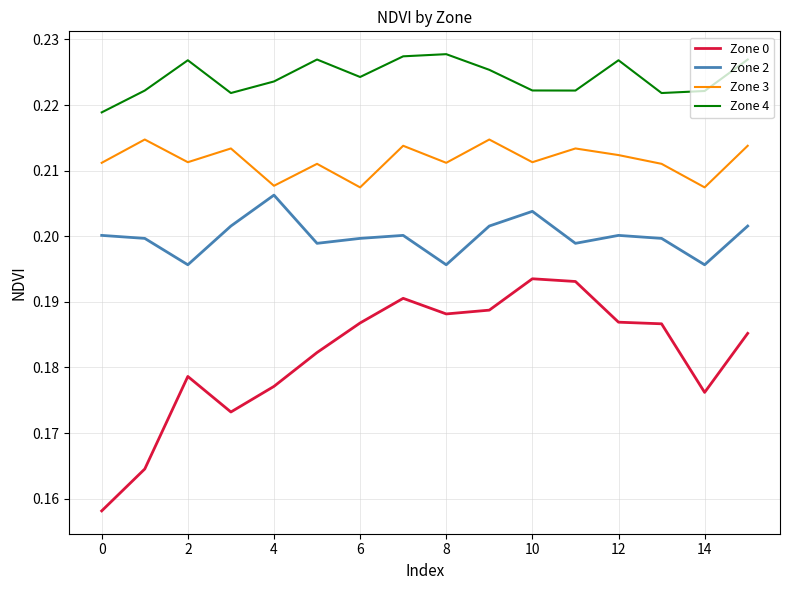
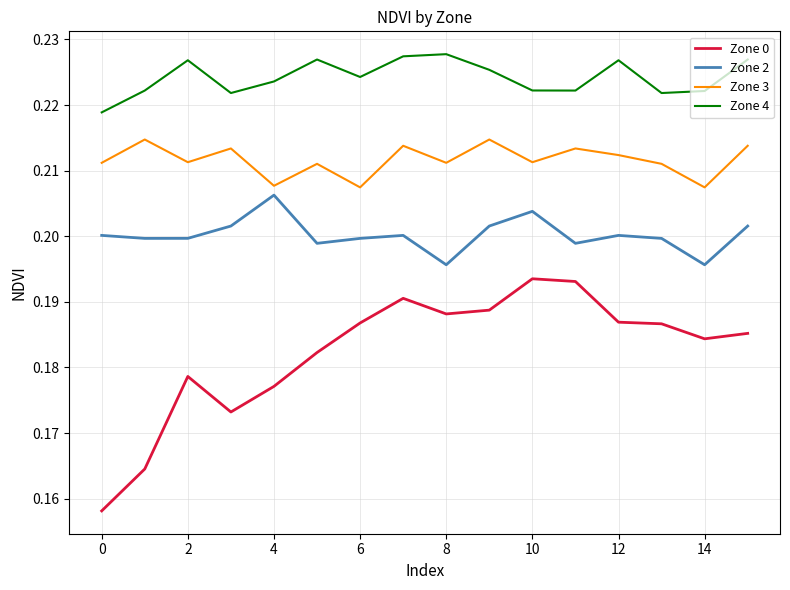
  {
    "Zone 0": {
      "0": 0.158,
      "2": 0.179,
      "4": 0.177,
      "6": 0.187,
      "8": 0.188,
      "10": 0.194,
      "12": 0.187,
-     "14": 0.176
+     "14": 0.184
    },
    "Zone 2": {
      "0": 0.200,
-     "2": 0.196,
+     "2": 0.200,
      "4": 0.206,
      "6": 0.200,
      "8": 0.196,
      "10": 0.204,
      "12": 0.200,
      "14": 0.196
    },
    "Zone 3": {
      "0": 0.211,
      "2": 0.211,
      "4": 0.208,
      "6": 0.207,
      "8": 0.211,
      "10": 0.211,
      "12": 0.212,
      "14": 0.207
    },
    "Zone 4": {
      "0": 0.219,
      "2": 0.227,
      "4": 0.224,
      "6": 0.224,
      "8": 0.228,
      "10": 0.222,
      "12": 0.227
    }
  }
